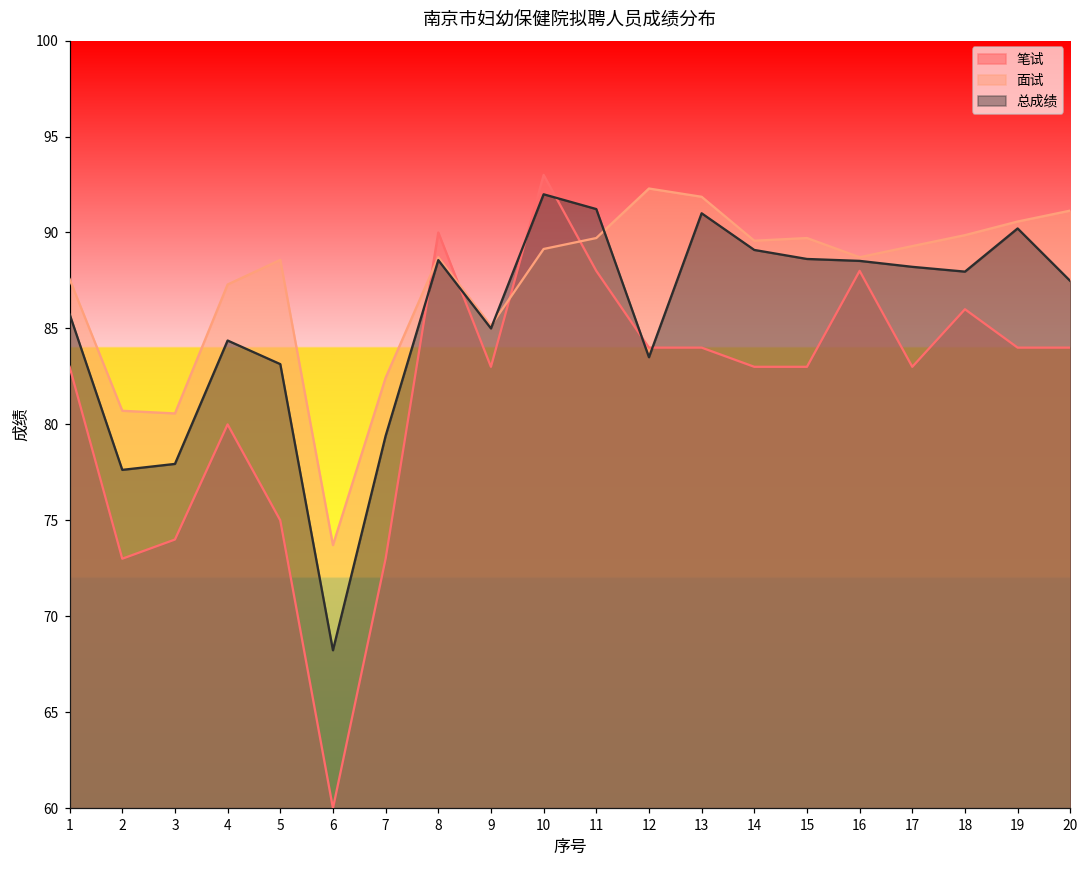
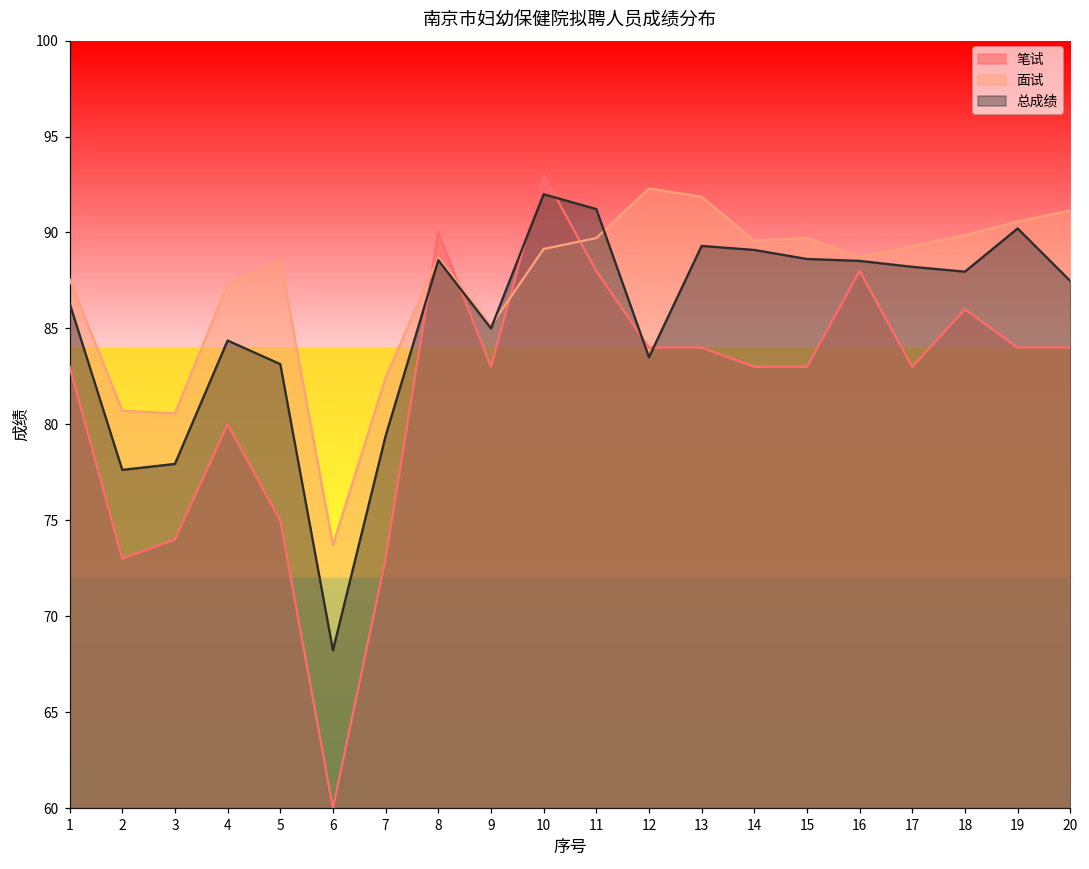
  {
    "总成绩": {
-     "1": 85.7,
+     "1": 86.3,
      "2": 77.6,
      "3": 77.9,
      "4": 84.4,
      "5": 83.1,
      "6": 68.2,
      "7": 79.4,
      "8": 88.6,
      "10": 92.0,
      "11": 91.2,
      "12": 83.5,
-     "13": 91.0,
+     "13": 89.3,
      "14": 89.1,
      "15": 88.6,
      "16": 88.5,
      "17": 88.2,
      "18": 88.0,
      "19": 90.2,
      "20": 87.5
    }
  }
